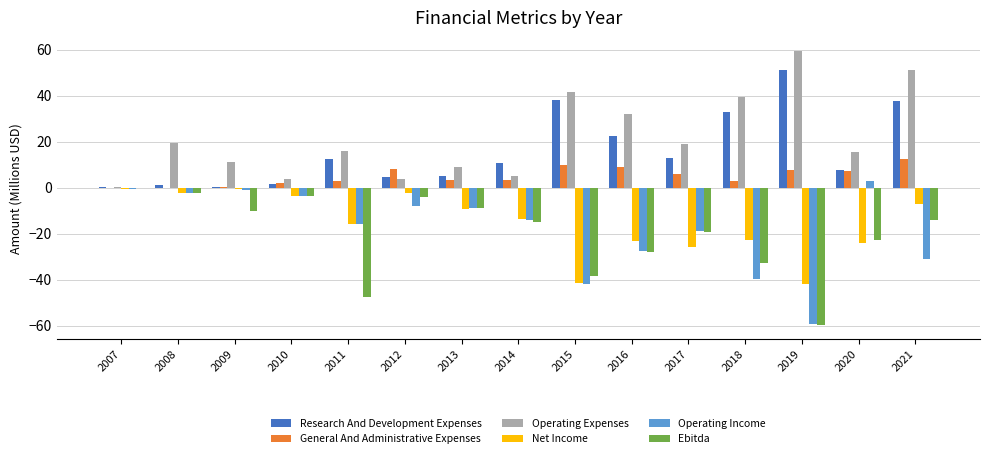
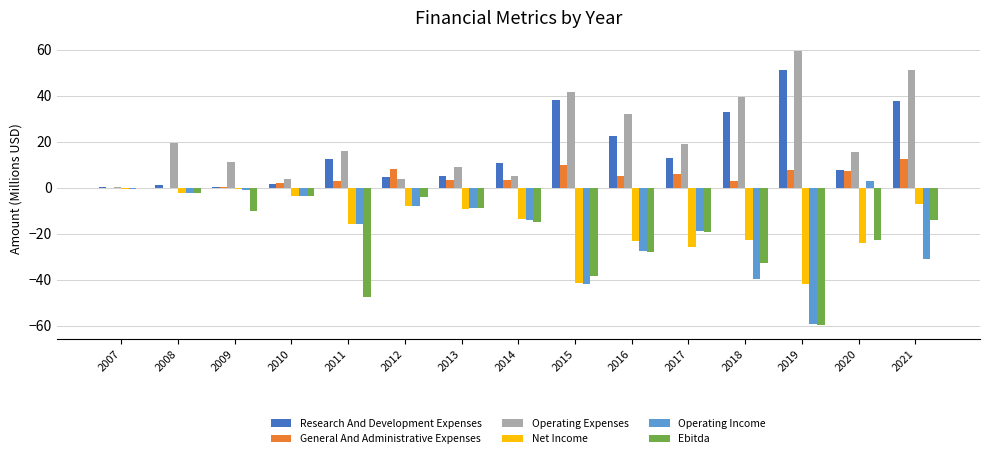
  {
    "General And Administrative Expenses": {
      "2007": 0,
      "2008": 0,
      "2010": 2,
      "2011": 3,
      "2012": 8,
      "2013": 3,
      "2014": 3,
      "2015": 10,
-     "2016": 9,
+     "2016": 5,
      "2017": 6,
      "2018": 3,
      "2019": 8,
      "2020": 7,
      "2021": 12
    },
    "Operating Expenses": {
      "2008": 19,
      "2009": 11,
      "2010": 4,
      "2011": 16,
      "2012": 4,
      "2013": 9,
      "2014": 5,
      "2015": 42,
      "2016": 32,
      "2017": 19,
      "2018": 40,
      "2019": 59,
      "2020": 16,
      "2021": 51
    },
    "Net Income": {
      "2008": -2,
      "2010": -4,
      "2011": -16,
-     "2012": -2,
+     "2012": -8,
      "2013": -9,
      "2014": -13,
      "2015": -41,
      "2016": -23,
      "2017": -26,
      "2018": -23,
      "2019": -42,
      "2020": -24,
      "2021": -7
    },
    "Ebitda": {
      "2008": -2,
      "2009": -10,
      "2010": -4,
      "2011": -47,
      "2012": -4,
      "2013": -9,
      "2014": -15,
      "2015": -38,
      "2016": -28,
      "2017": -19,
      "2018": -33,
      "2019": -60,
      "2020": -23,
      "2021": -14
    }
  }
